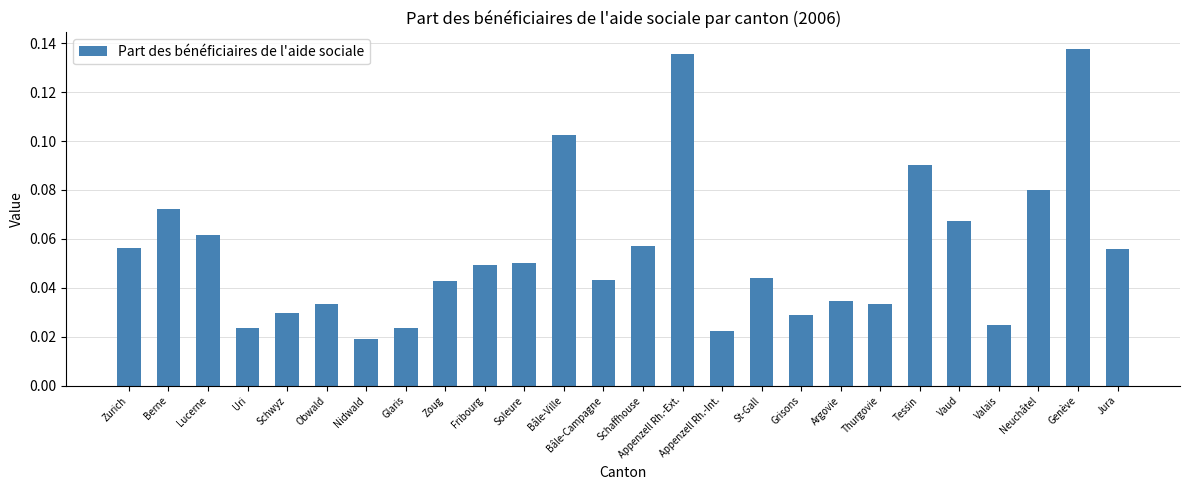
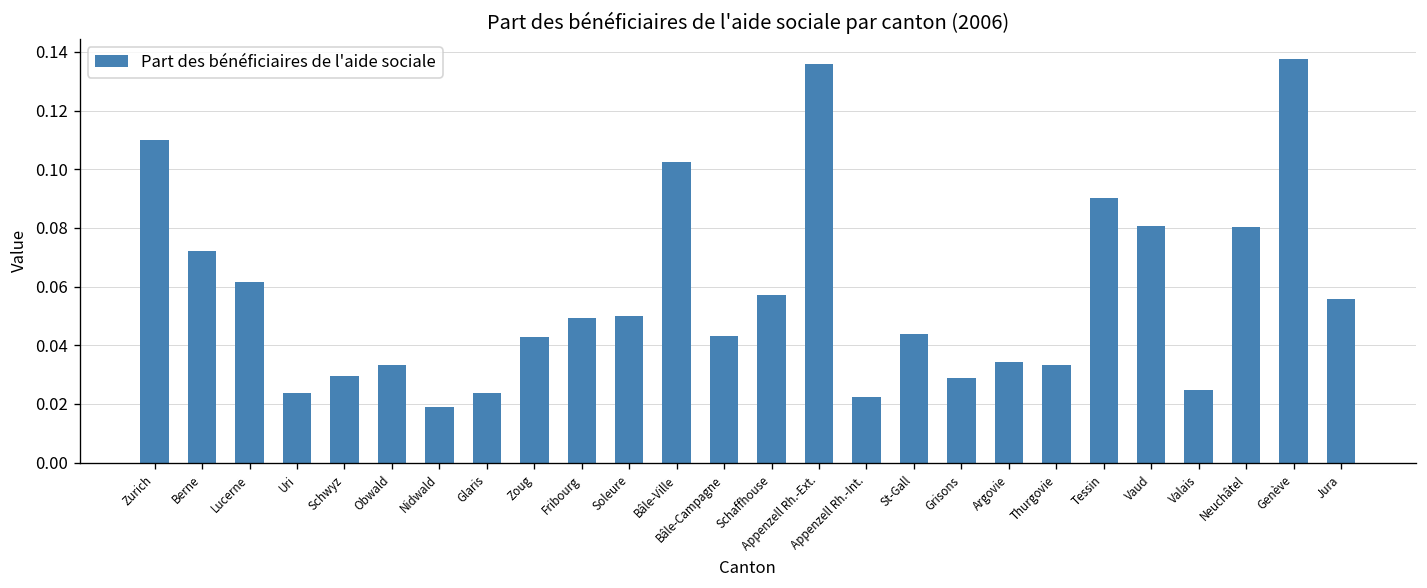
  {
-   "Zurich": 0.056,
+   "Zurich": 0.110,
    "Berne": 0.072,
    "Lucerne": 0.061,
    "Uri": 0.024,
    "Schwyz": 0.030,
    "Obwald": 0.033,
    "Nidwald": 0.019,
    "Glaris": 0.024,
    "Zoug": 0.043,
    "Fribourg": 0.049,
    "Soleure": 0.050,
    "Bâle-Ville": 0.103,
    "Bâle-Campagne": 0.043,
    "Schaffhouse": 0.057,
    "Appenzell Rh.-Ext.": 0.136,
    "Appenzell Rh.-Int.": 0.022,
    "St-Gall": 0.044,
    "Grisons": 0.029,
    "Argovie": 0.034,
    "Thurgovie": 0.033,
    "Tessin": 0.090,
-   "Vaud": 0.067,
+   "Vaud": 0.081,
    "Valais": 0.025,
    "Neuchâtel": 0.080,
    "Genève": 0.138,
    "Jura": 0.056
  }
